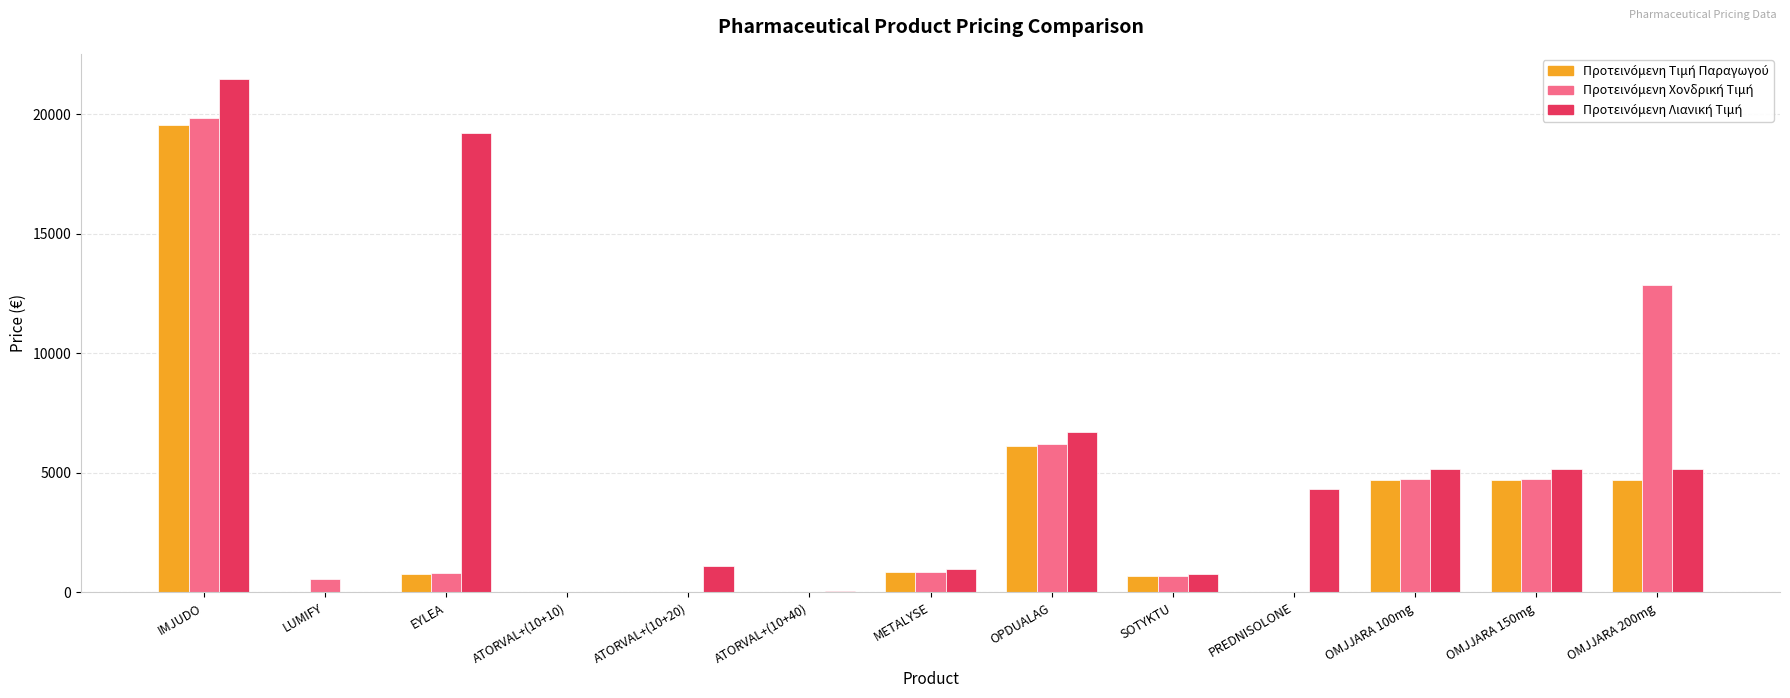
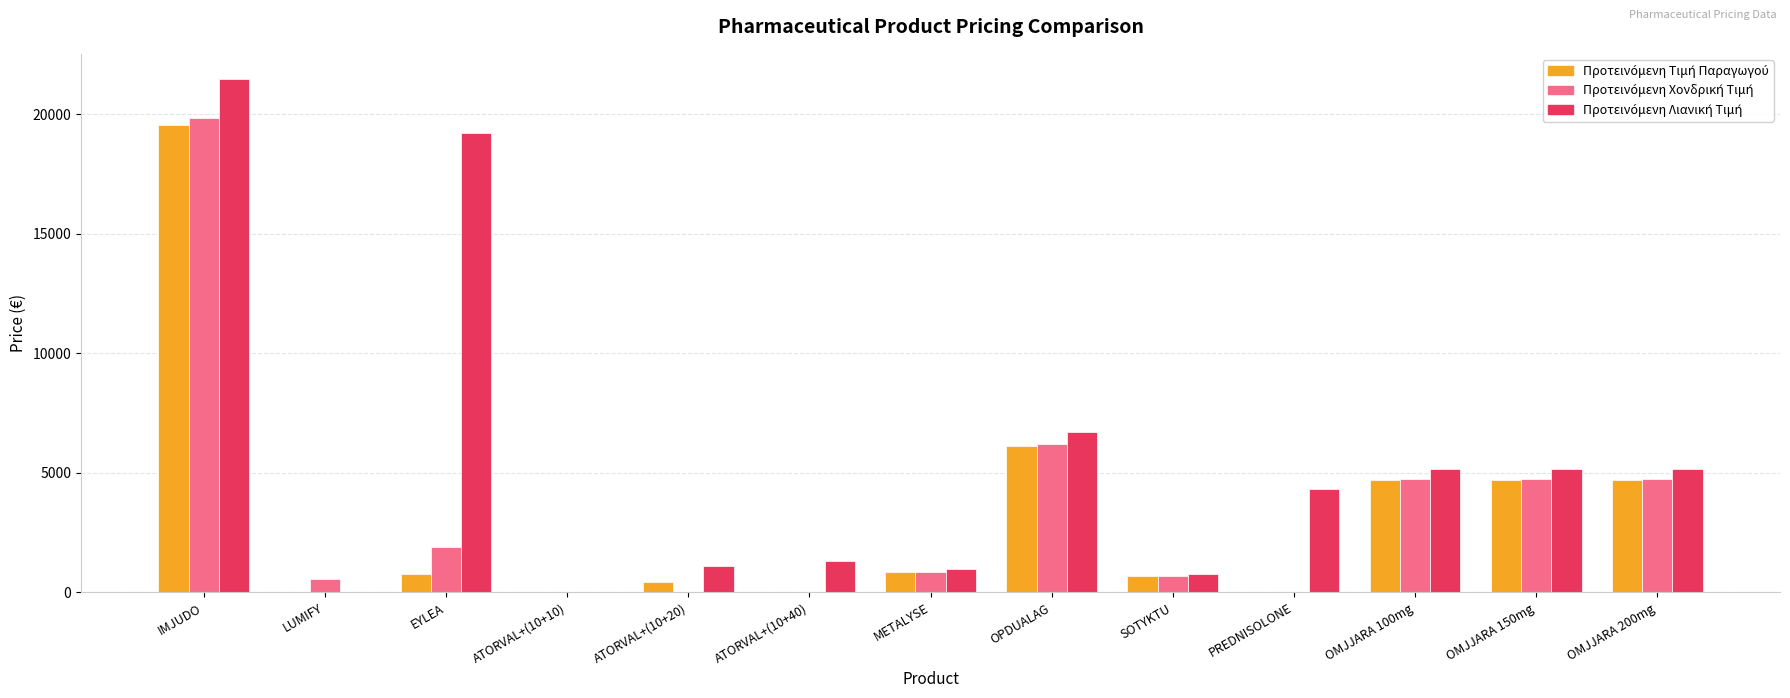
  {
    "Προτεινόμενη Τιμή Παραγωγού": {
      "IMJUDO": 19600,
      "EYLEA": 800,
-     "ATORVAL+(10+20)": 0,
+     "ATORVAL+(10+20)": 400,
      "METALYSE": 900,
      "OPDUALAG": 6100,
      "SOTYKTU": 700,
      "OMJJARA 100mg": 4700,
      "OMJJARA 150mg": 4700,
      "OMJJARA 200mg": 4700
    },
    "Προτεινόμενη Χονδρική Τιμή": {
      "IMJUDO": 19800,
      "LUMIFY": 500,
-     "EYLEA": 800,
+     "EYLEA": 1900,
      "METALYSE": 900,
      "OPDUALAG": 6200,
      "SOTYKTU": 700,
      "OMJJARA 100mg": 4800,
      "OMJJARA 150mg": 4800,
-     "OMJJARA 200mg": 12900
+     "OMJJARA 200mg": 4800
    },
    "Προτεινόμενη Λιανική Τιμή": {
      "IMJUDO": 21500,
      "EYLEA": 19200,
      "ATORVAL+(10+20)": 1100,
-     "ATORVAL+(10+40)": 0,
+     "ATORVAL+(10+40)": 1300,
      "METALYSE": 1000,
      "OPDUALAG": 6700,
      "SOTYKTU": 800,
      "PREDNISOLONE": 4300,
      "OMJJARA 100mg": 5100,
      "OMJJARA 150mg": 5100,
      "OMJJARA 200mg": 5100
    }
  }
